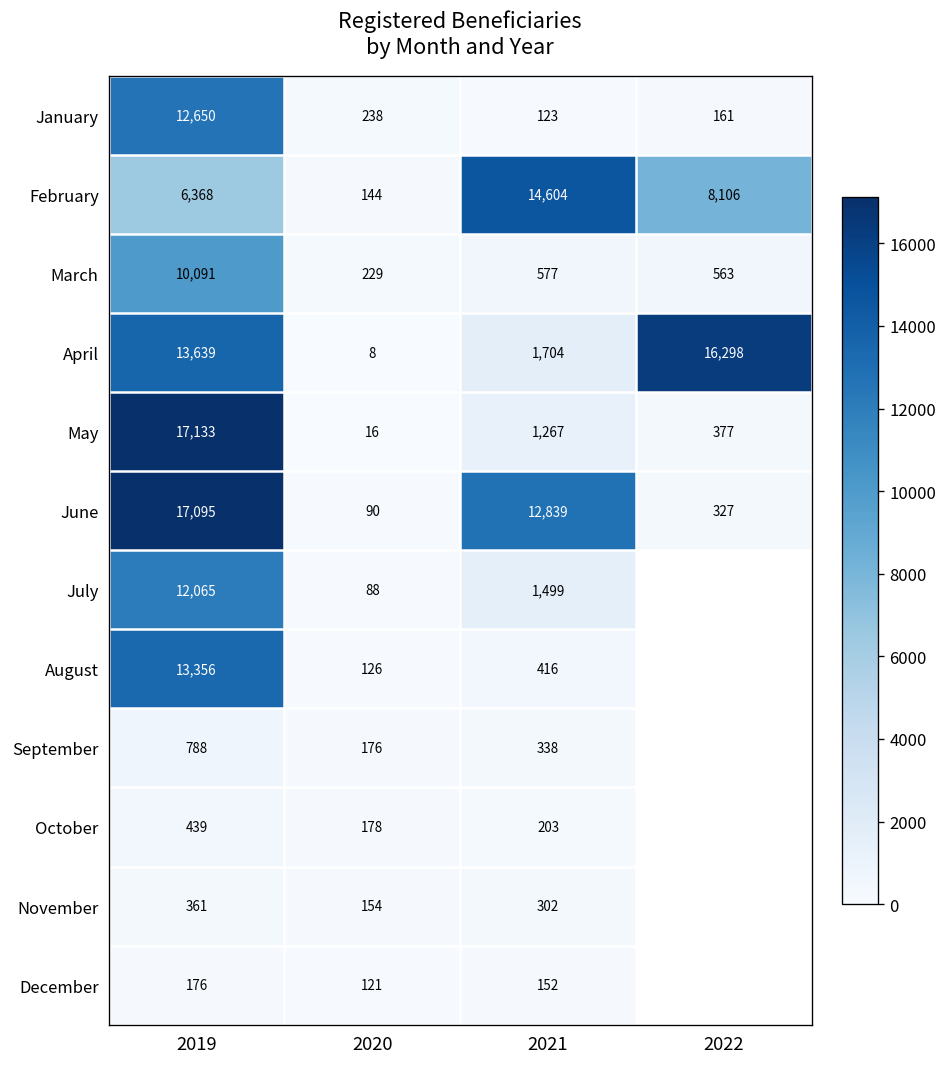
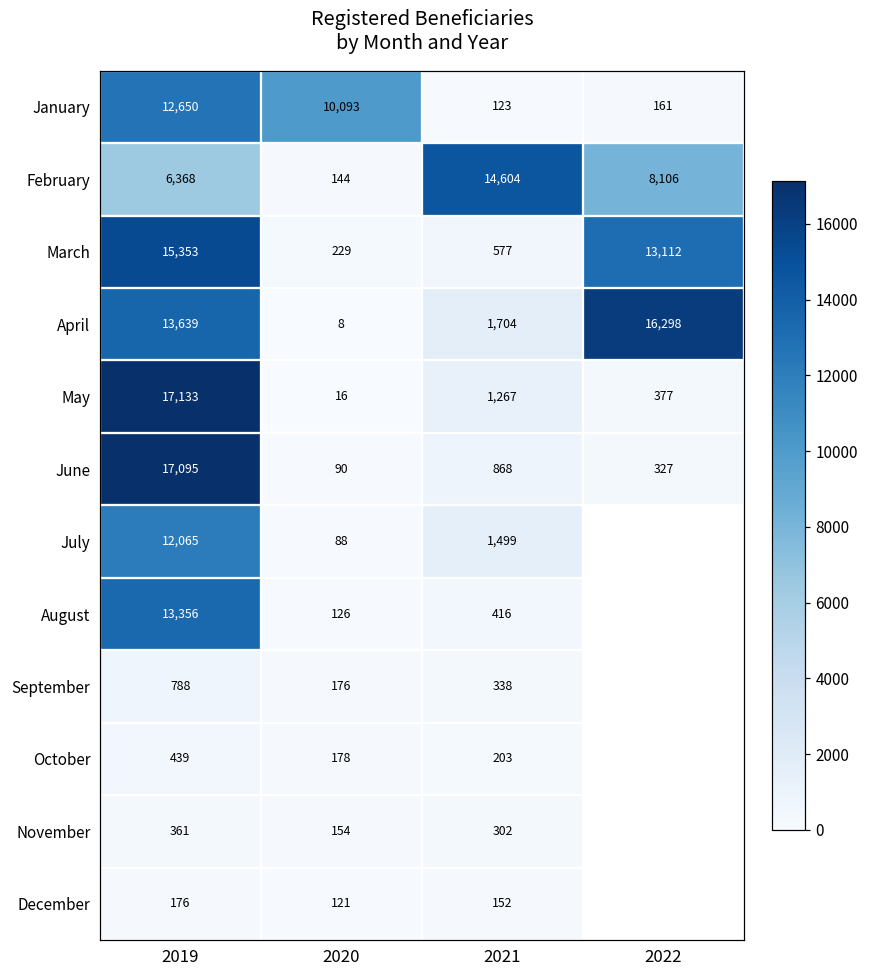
  {
    "January": {
      "2019": "12,650",
-     "2020": "238",
+     "2020": "10,093",
      "2021": "123",
      "2022": "161"
    },
    "February": {
      "2019": "6,368",
      "2020": "144",
      "2021": "14,604",
      "2022": "8,106"
    },
    "March": {
-     "2019": "10,091",
+     "2019": "15,353",
      "2020": "229",
      "2021": "577",
-     "2022": "563"
+     "2022": "13,112"
    },
    "April": {
      "2019": "13,639",
      "2020": "8",
      "2021": "1,704",
      "2022": "16,298"
    },
    "May": {
      "2019": "17,133",
      "2020": "16",
      "2021": "1,267",
      "2022": "377"
    },
    "June": {
      "2019": "17,095",
      "2020": "90",
-     "2021": "12,839",
+     "2021": "868",
      "2022": "327"
    },
    "July": {
      "2019": "12,065",
      "2020": "88",
      "2021": "1,499"
    },
    "August": {
      "2019": "13,356",
      "2020": "126",
      "2021": "416"
    },
    "September": {
      "2019": "788",
      "2020": "176",
      "2021": "338"
    },
    "October": {
      "2019": "439",
      "2020": "178",
      "2021": "203"
    },
    "November": {
      "2019": "361",
      "2020": "154",
      "2021": "302"
    },
    "December": {
      "2019": "176",
      "2020": "121",
      "2021": "152"
    }
  }
